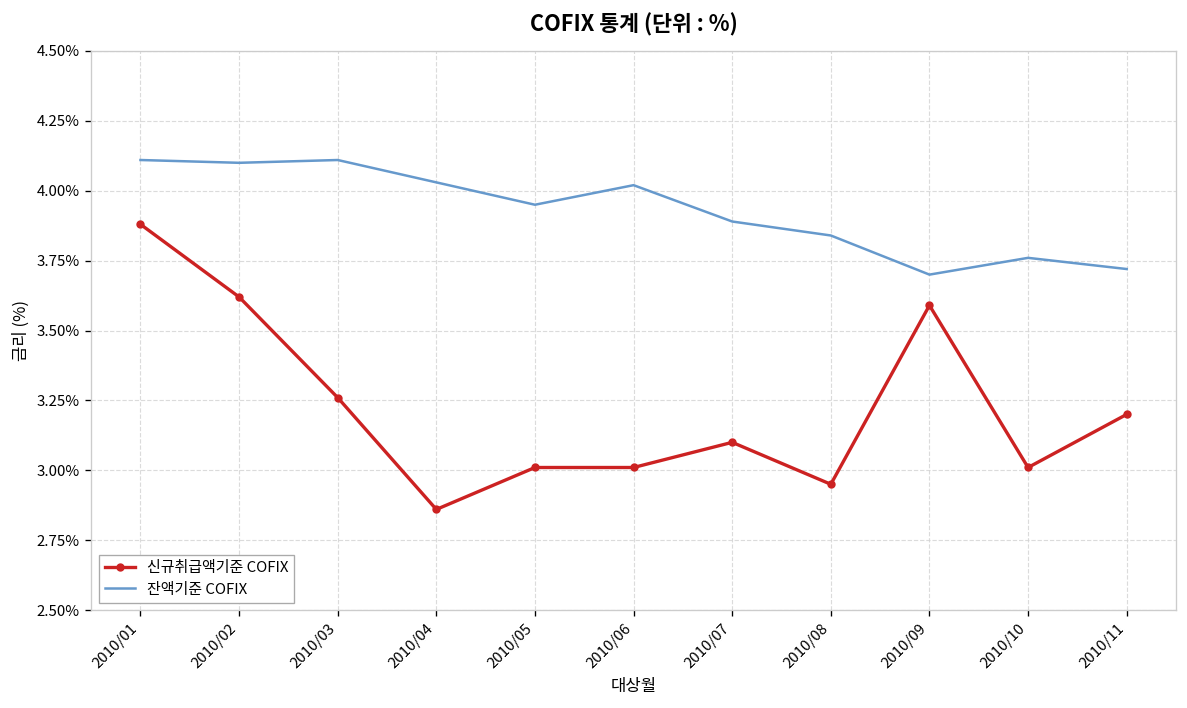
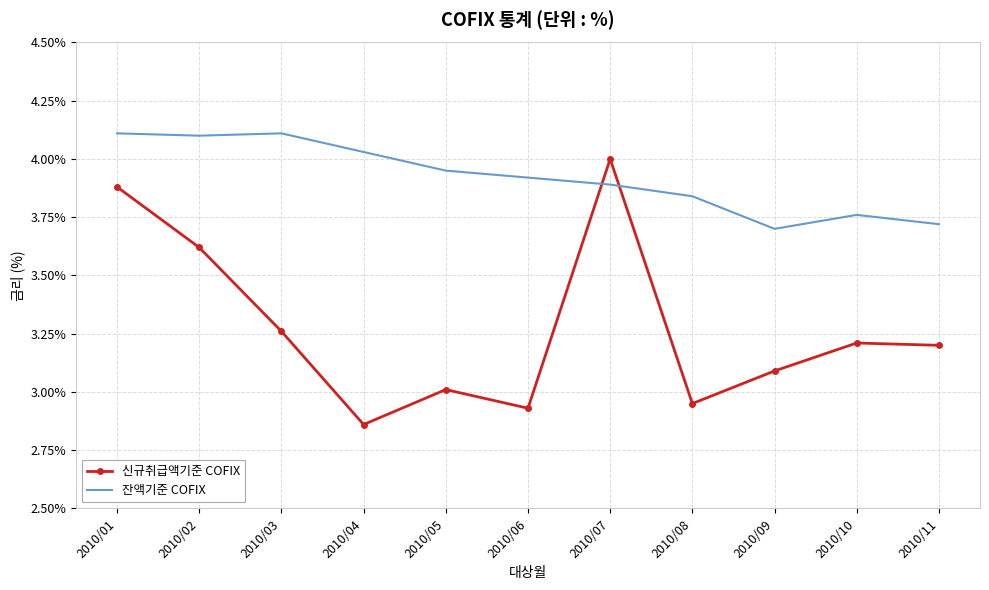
  {
    "신규취급액기준 COFIX": {
      "2010/01": "3.88%",
      "2010/02": "3.62%",
      "2010/03": "3.26%",
      "2010/04": "2.86%",
      "2010/05": "3.01%",
-     "2010/06": "3.01%",
-     "2010/07": "3.1%",
+     "2010/06": "2.93%",
+     "2010/07": "4.0%",
      "2010/08": "2.95%",
-     "2010/09": "3.59%",
-     "2010/10": "3.01%",
+     "2010/09": "3.09%",
+     "2010/10": "3.21%",
      "2010/11": "3.20%"
    },
    "잔액기준 COFIX": {
      "2010/01": "4.11%",
      "2010/02": "4.10%",
      "2010/03": "4.11%",
      "2010/04": "4.03%",
      "2010/05": "3.95%",
-     "2010/06": "4.02%",
+     "2010/06": "3.92%",
      "2010/07": "3.89%",
      "2010/08": "3.84%",
      "2010/09": "3.70%",
      "2010/10": "3.76%",
      "2010/11": "3.72%"
    }
  }
